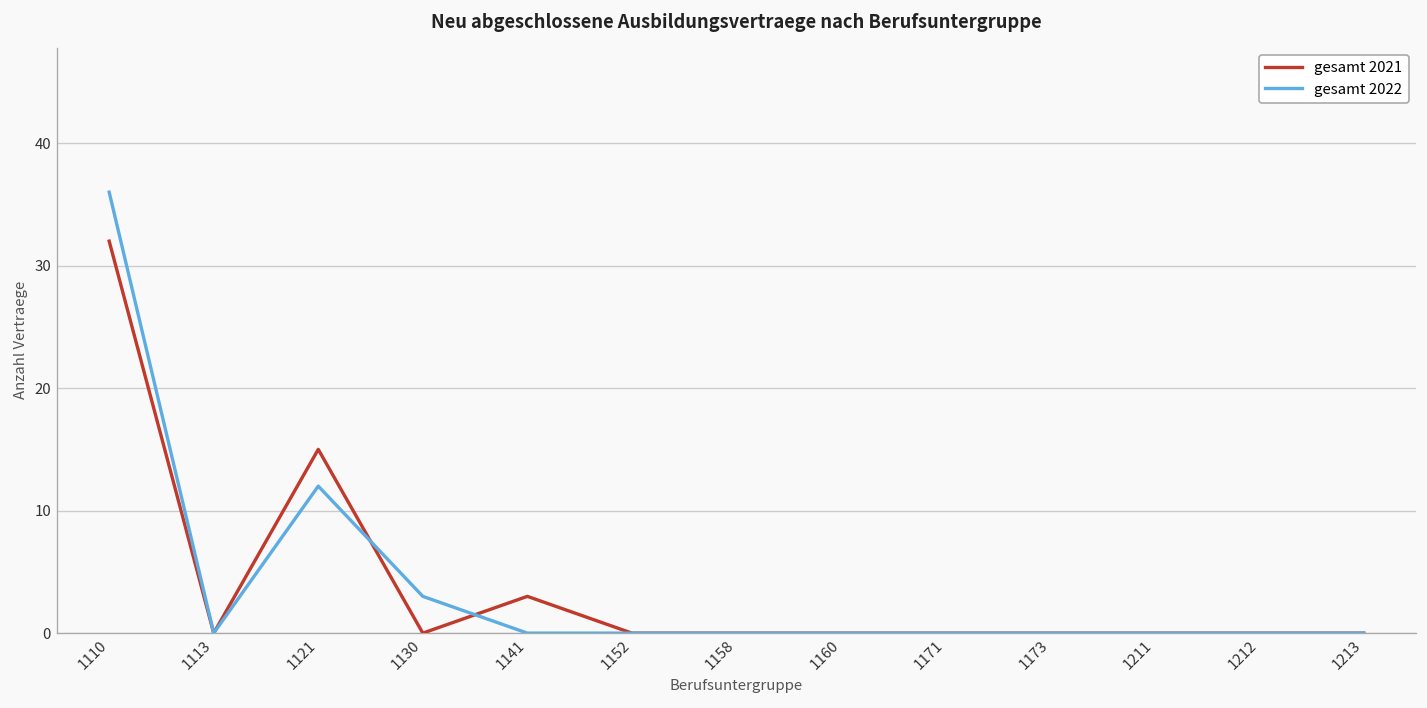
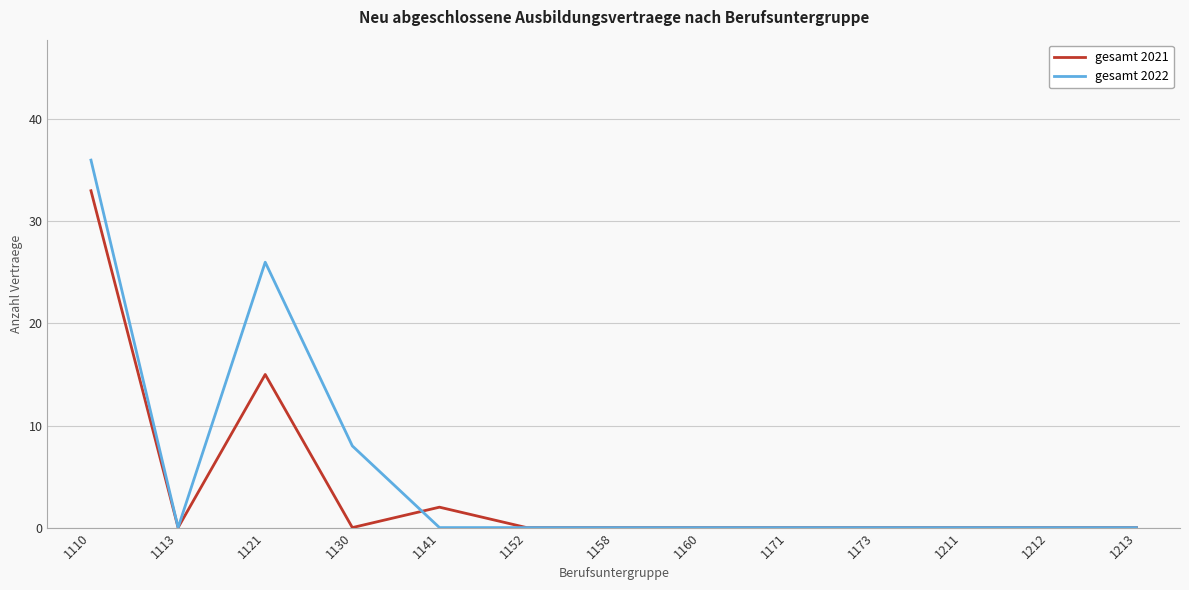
  {
    "gesamt 2021": {
-     "1110": 32,
+     "1110": 33,
      "1121": 15,
      "1130": 0,
-     "1141": 3
+     "1141": 2
    },
    "gesamt 2022": {
      "1110": 36,
-     "1121": 12,
-     "1130": 3,
+     "1121": 26,
+     "1130": 8,
      "1141": 0
    }
  }
